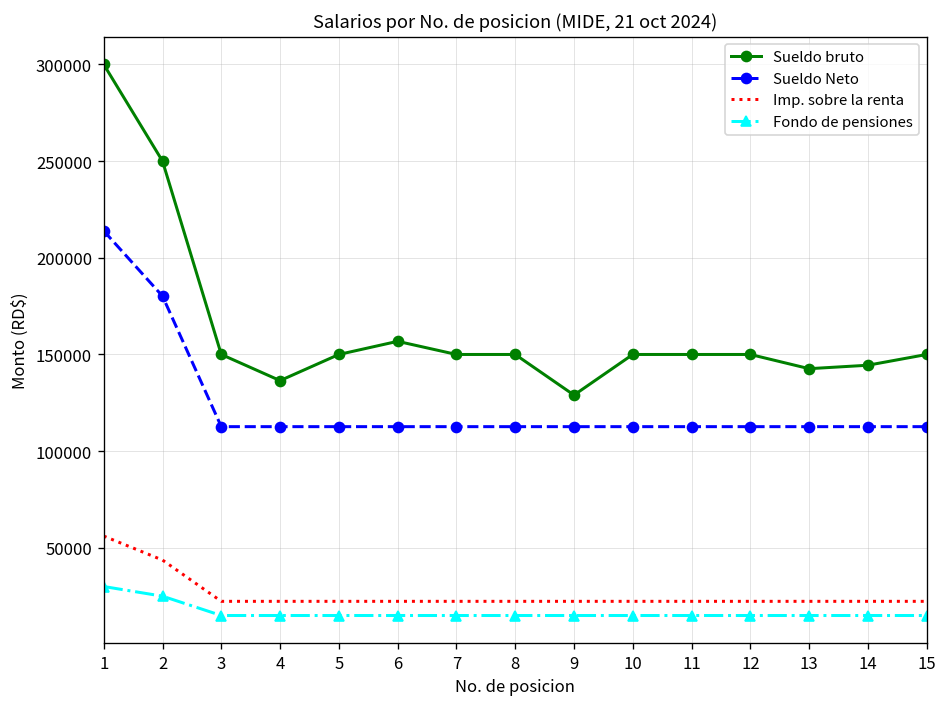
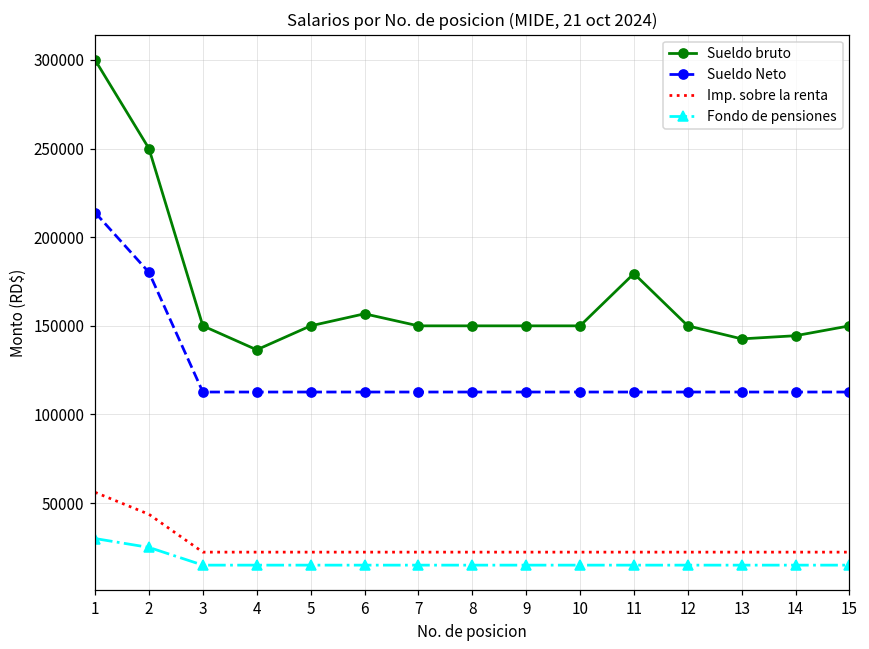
  {
    "Sueldo bruto": {
      "1": 300000,
      "2": 250000,
      "3": 150000,
      "4": 136000,
      "5": 150000,
      "6": 157000,
      "7": 150000,
      "8": 150000,
-     "9": 129000,
+     "9": 150000,
      "10": 150000,
-     "11": 150000,
+     "11": 179000,
      "12": 150000,
      "13": 143000,
      "14": 144000,
      "15": 150000
    },
    "Sueldo Neto": {
      "1": 214000,
      "2": 180000,
      "3": 113000,
      "4": 113000,
      "5": 113000,
      "6": 113000,
      "7": 113000,
      "8": 113000,
      "9": 113000,
      "10": 113000,
      "11": 113000,
      "12": 113000,
      "13": 113000,
      "14": 113000,
      "15": 113000
    },
    "Imp. sobre la renta": {
      "1": 56000,
      "2": 44000,
      "3": 22000,
      "4": 22000,
      "5": 22000,
      "6": 22000,
      "7": 22000,
      "8": 22000,
      "9": 22000,
      "10": 22000,
      "11": 22000,
      "12": 22000,
      "13": 22000,
      "14": 22000,
      "15": 22000
    },
    "Fondo de pensiones": {
      "1": 30000,
      "2": 25000,
      "3": 15000,
      "4": 15000,
      "5": 15000,
      "6": 15000,
      "7": 15000,
      "8": 15000,
      "9": 15000,
      "10": 15000,
      "11": 15000,
      "12": 15000,
      "13": 15000,
      "14": 15000,
      "15": 15000
    }
  }
